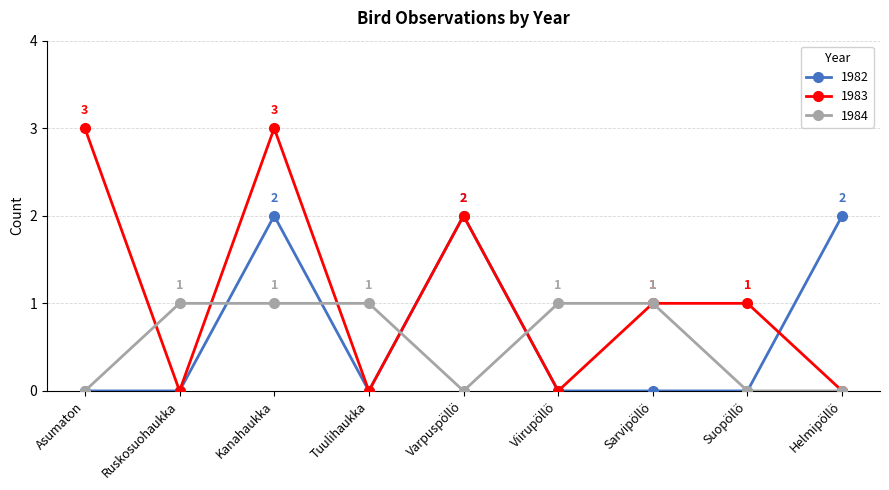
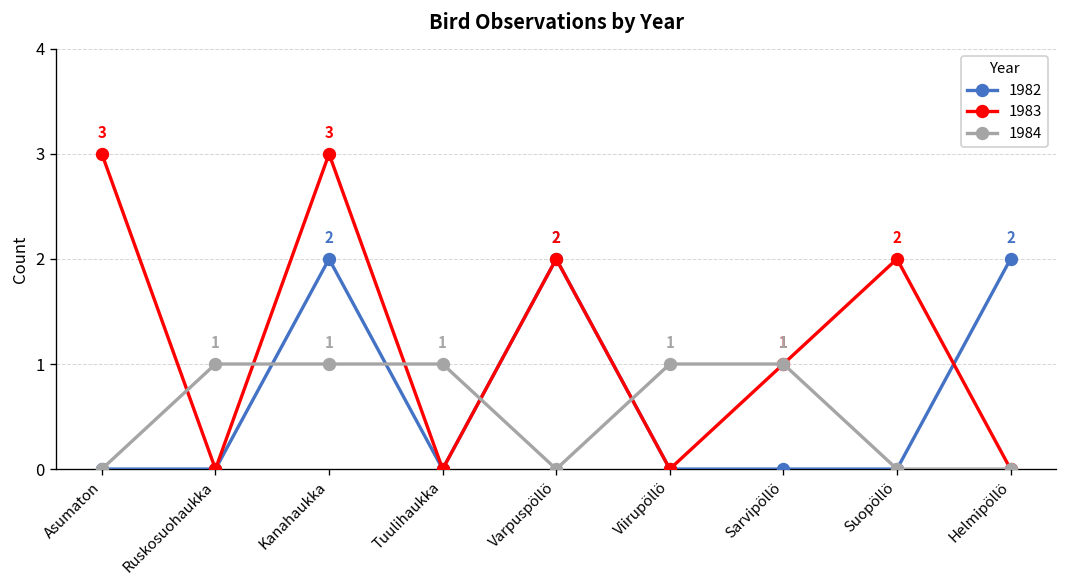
  {
    "1982": {
      "Kanahaukka": 2,
      "Helmipöllö": 2
    },
    "1983": {
      "Asumaton": 3,
      "Kanahaukka": 3,
-     "Suopöllö": 1
+     "Suopöllö": 2
    },
    "1984": {
      "Ruskosuohaukka": 1,
      "Kanahaukka": 1,
      "Tuulihaukka": 1,
      "Viirupöllö": 1
    }
  }
